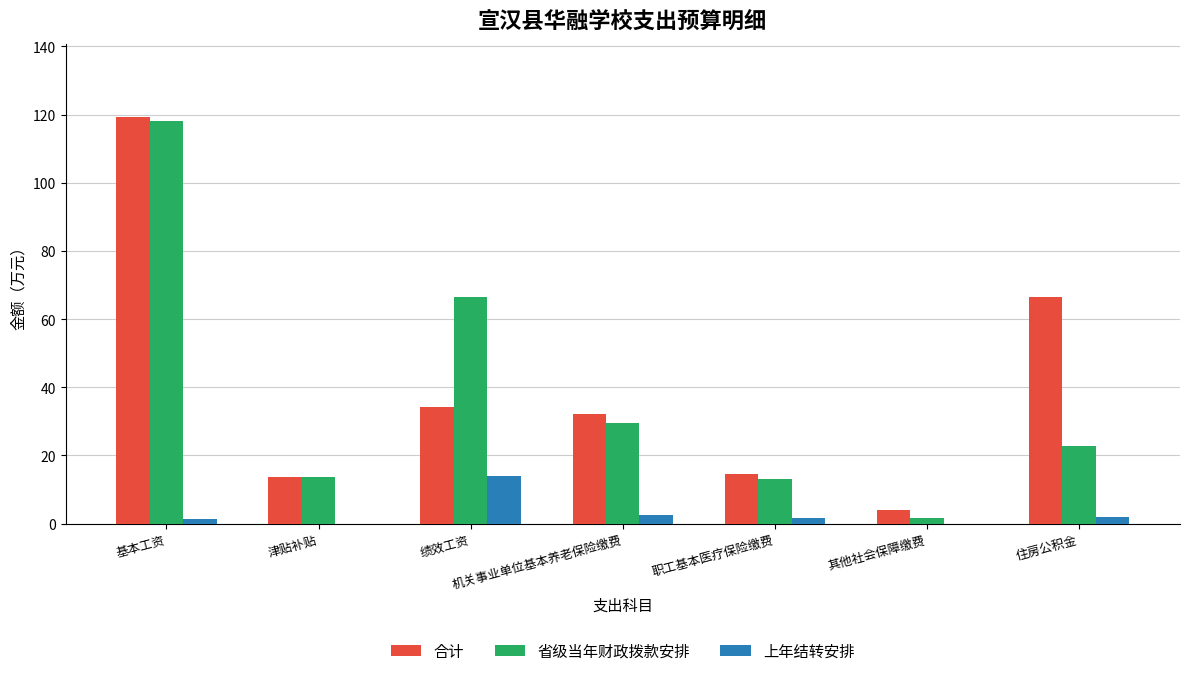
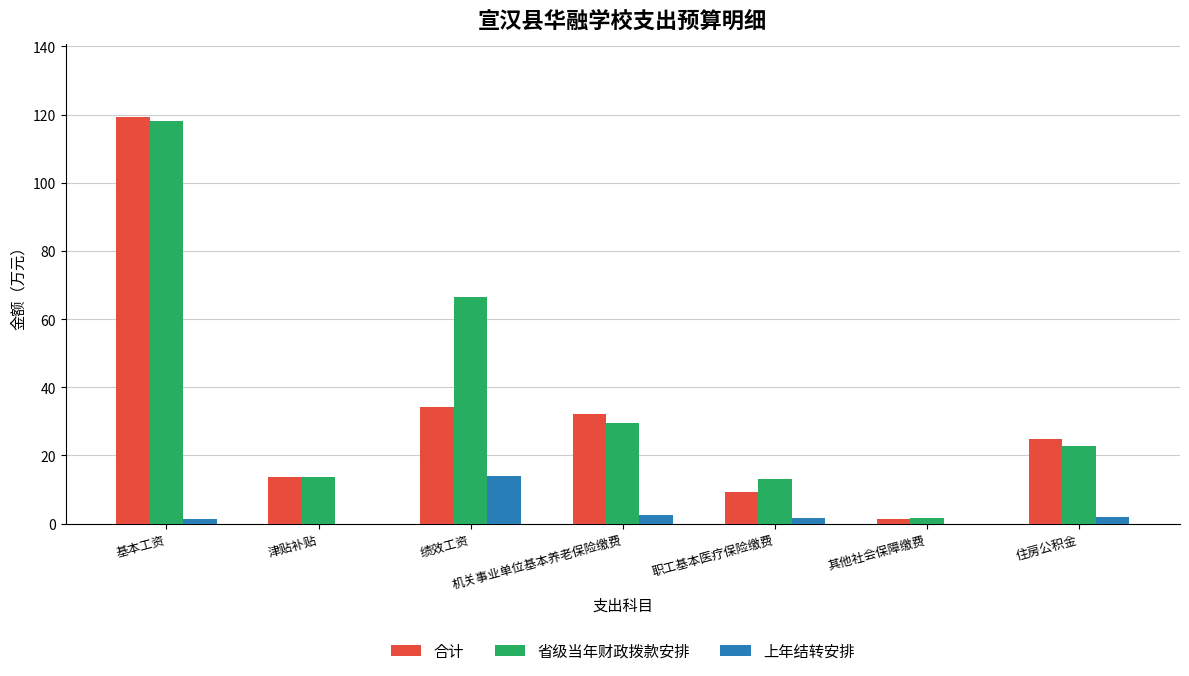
  {
    "合计": {
      "基本工资": 119,
      "津贴补贴": 14,
      "绩效工资": 34,
      "机关事业单位基本养老保险缴费": 32,
-     "职工基本医疗保险缴费": 15,
-     "其他社会保障缴费": 4,
-     "住房公积金": 66
+     "职工基本医疗保险缴费": 9,
+     "其他社会保障缴费": 1,
+     "住房公积金": 25
    },
    "省级当年财政拨款安排": {
      "基本工资": 118,
      "津贴补贴": 14,
      "绩效工资": 67,
      "机关事业单位基本养老保险缴费": 30,
      "职工基本医疗保险缴费": 13,
      "其他社会保障缴费": 2,
      "住房公积金": 23
    },
    "上年结转安排": {
      "基本工资": 1,
      "津贴补贴": 0,
      "绩效工资": 14,
      "机关事业单位基本养老保险缴费": 3,
      "职工基本医疗保险缴费": 2,
      "其他社会保障缴费": 0,
      "住房公积金": 2
    }
  }
